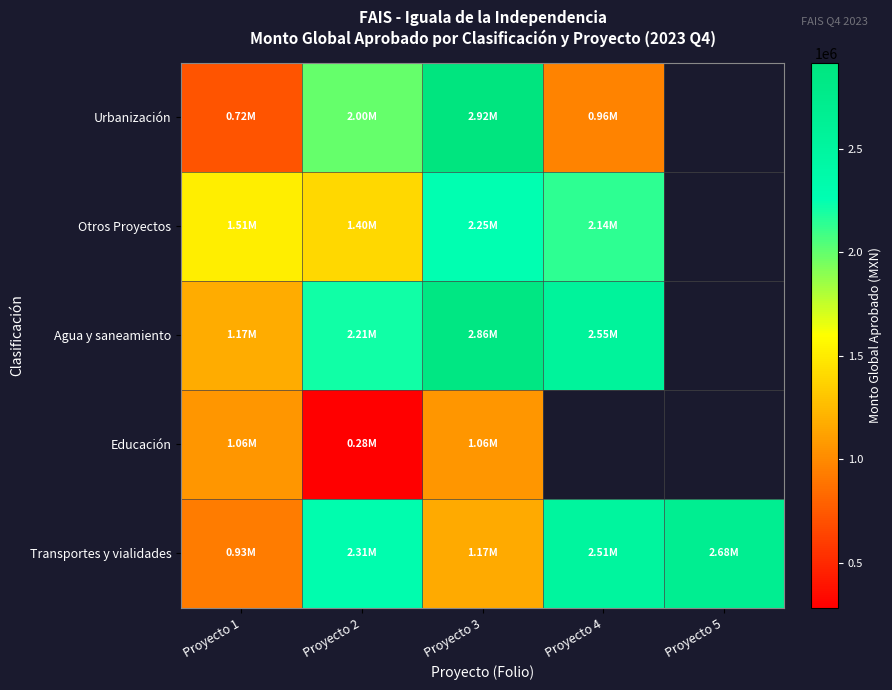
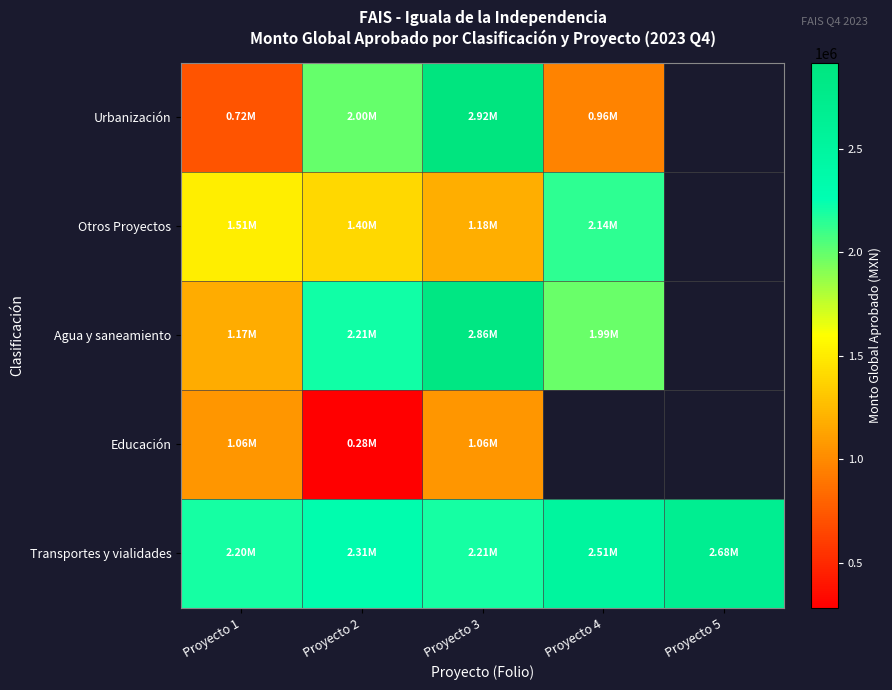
  {
    "Urbanización": {
      "Proyecto 1": "0.72M",
      "Proyecto 2": "2.00M",
      "Proyecto 3": "2.92M",
      "Proyecto 4": "0.96M"
    },
    "Otros Proyectos": {
      "Proyecto 1": "1.51M",
      "Proyecto 2": "1.40M",
-     "Proyecto 3": "2.25M",
+     "Proyecto 3": "1.18M",
      "Proyecto 4": "2.14M"
    },
    "Agua y saneamiento": {
      "Proyecto 1": "1.17M",
      "Proyecto 2": "2.21M",
      "Proyecto 3": "2.86M",
-     "Proyecto 4": "2.55M"
+     "Proyecto 4": "1.99M"
    },
    "Educación": {
      "Proyecto 1": "1.06M",
      "Proyecto 2": "0.28M",
      "Proyecto 3": "1.06M"
    },
    "Transportes y vialidades": {
-     "Proyecto 1": "0.93M",
+     "Proyecto 1": "2.20M",
      "Proyecto 2": "2.31M",
-     "Proyecto 3": "1.17M",
+     "Proyecto 3": "2.21M",
      "Proyecto 4": "2.51M",
      "Proyecto 5": "2.68M"
    }
  }
